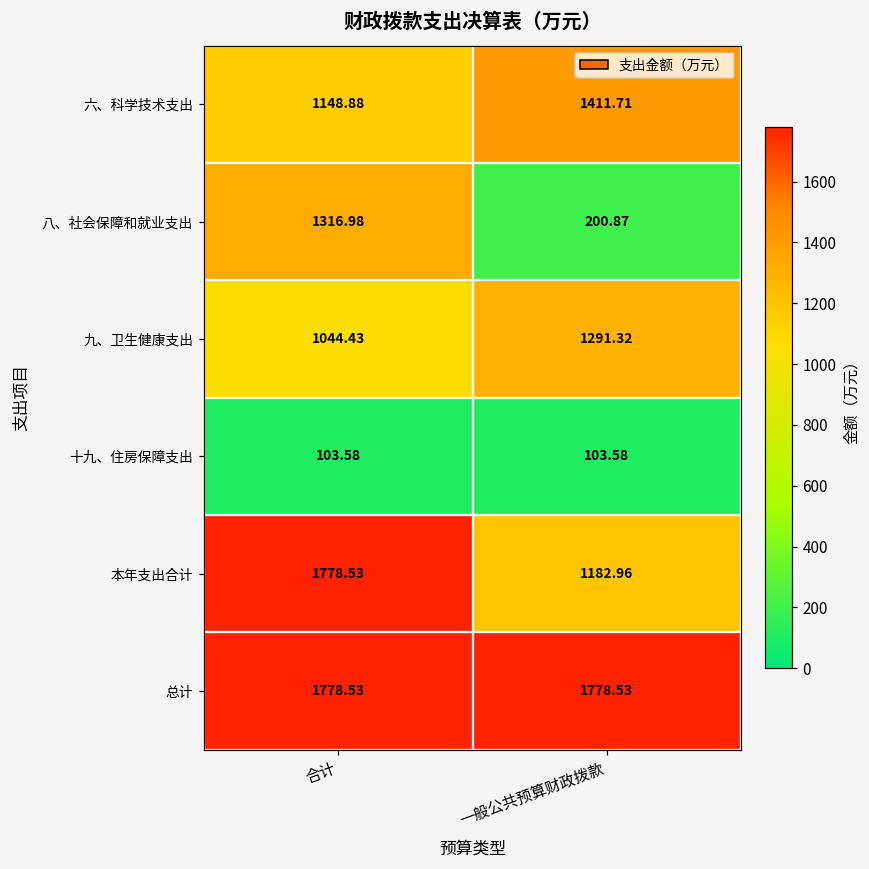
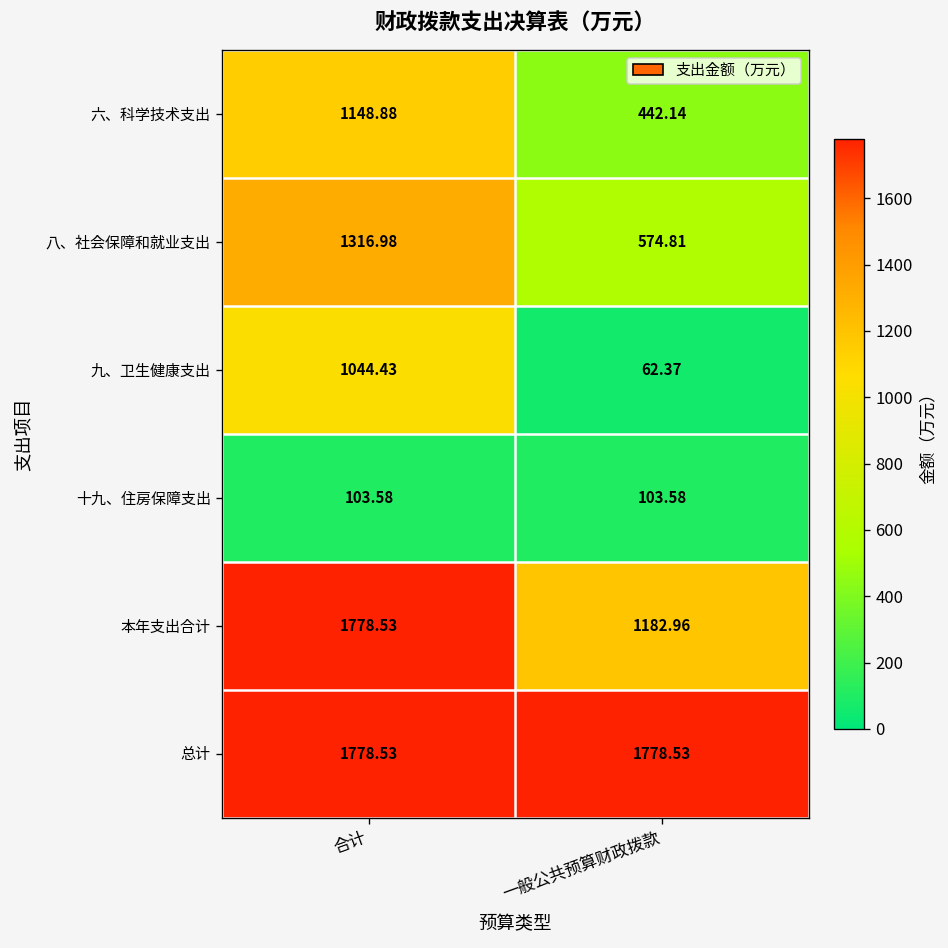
  {
    "六、科学技术支出": {
      "合计": 1148.88,
-     "一般公共预算财政拨款": 1411.71
+     "一般公共预算财政拨款": 442.14
    },
    "八、社会保障和就业支出": {
      "合计": 1316.98,
-     "一般公共预算财政拨款": 200.87
+     "一般公共预算财政拨款": 574.81
    },
    "九、卫生健康支出": {
      "合计": 1044.43,
-     "一般公共预算财政拨款": 1291.32
+     "一般公共预算财政拨款": 62.37
    },
    "十九、住房保障支出": {
      "合计": 103.58,
      "一般公共预算财政拨款": 103.58
    },
    "本年支出合计": {
      "合计": 1778.53,
      "一般公共预算财政拨款": 1182.96
    },
    "总计": {
      "合计": 1778.53,
      "一般公共预算财政拨款": 1778.53
    }
  }
